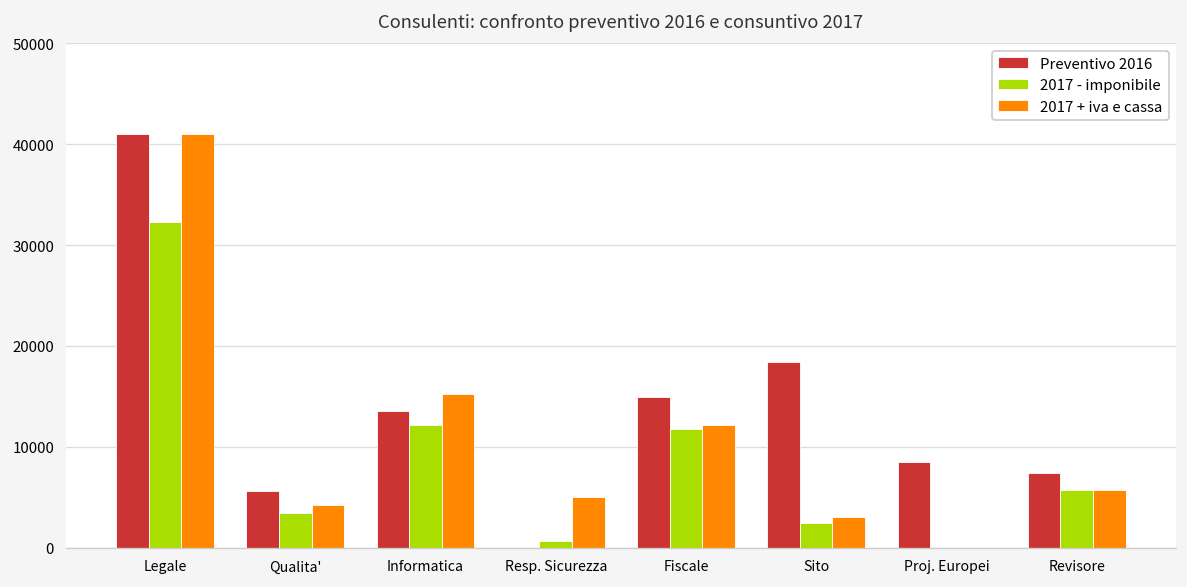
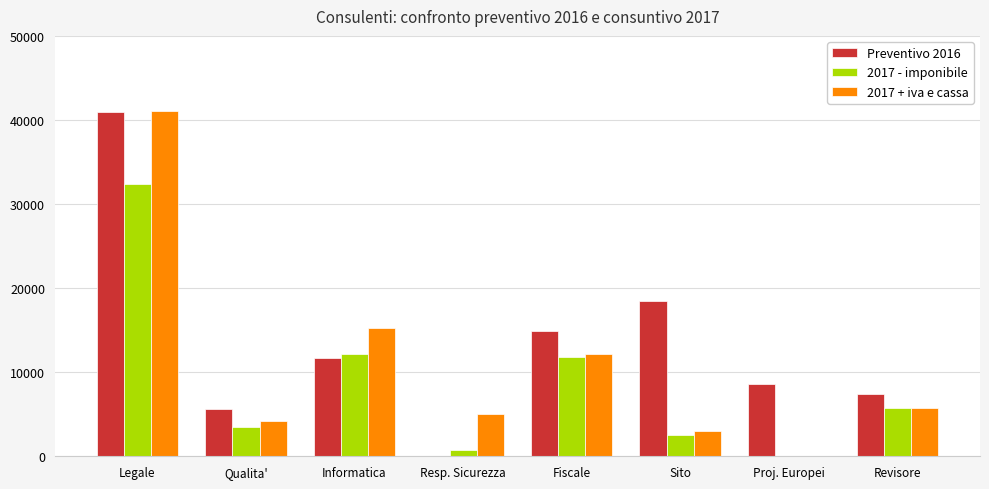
  {
    "Preventivo 2016": {
      "Legale": 41000,
      "Qualita'": 6000,
-     "Informatica": 14000,
+     "Informatica": 12000,
      "Resp. Sicurezza": 0,
      "Fiscale": 15000,
      "Sito": 18000,
      "Proj. Europei": 9000,
      "Revisore": 7000
    },
    "2017 - imponibile": {
      "Legale": 32000,
      "Qualita'": 3000,
      "Informatica": 12000,
      "Resp. Sicurezza": 1000,
      "Fiscale": 12000,
      "Sito": 3000,
      "Proj. Europei": 0,
      "Revisore": 6000
    },
    "2017 + iva e cassa": {
      "Legale": 41000,
      "Qualita'": 4000,
      "Informatica": 15000,
      "Resp. Sicurezza": 5000,
      "Fiscale": 12000,
      "Sito": 3000,
      "Proj. Europei": 0,
      "Revisore": 6000
    }
  }
